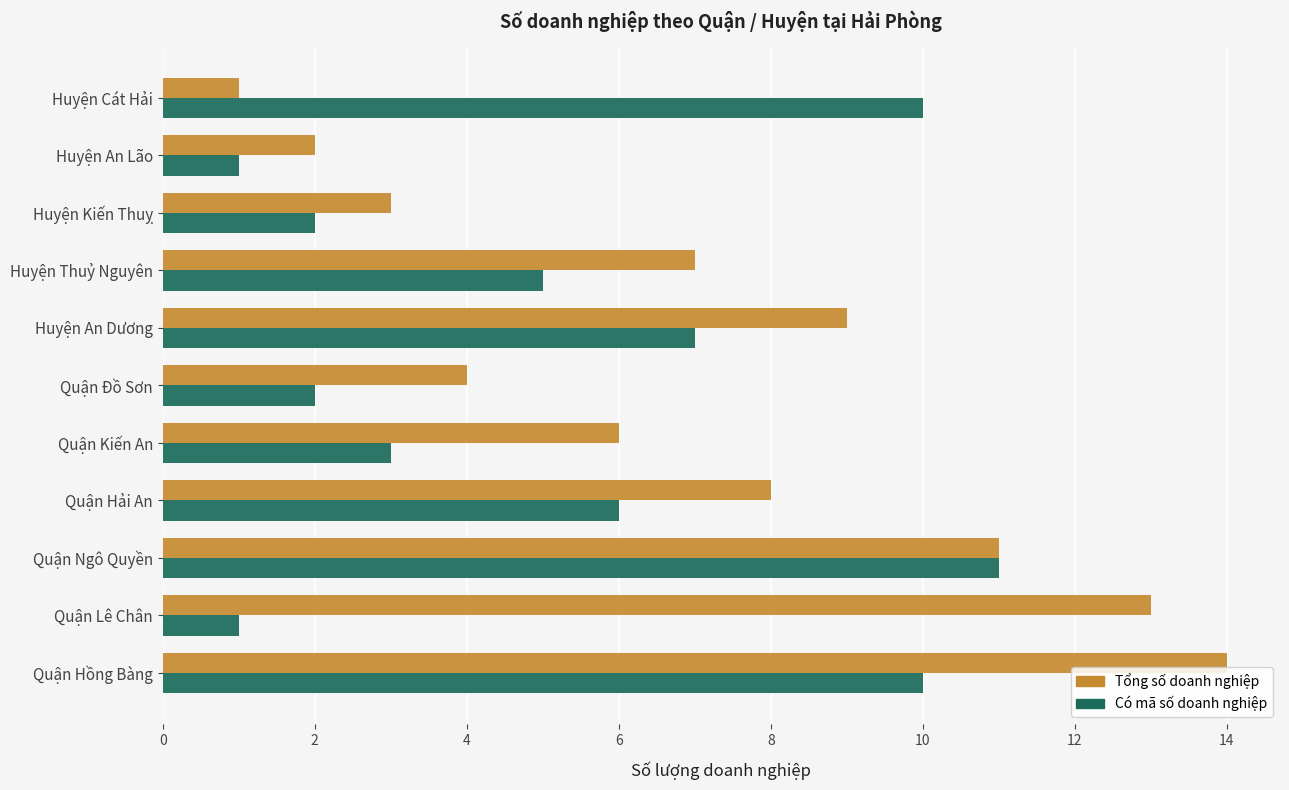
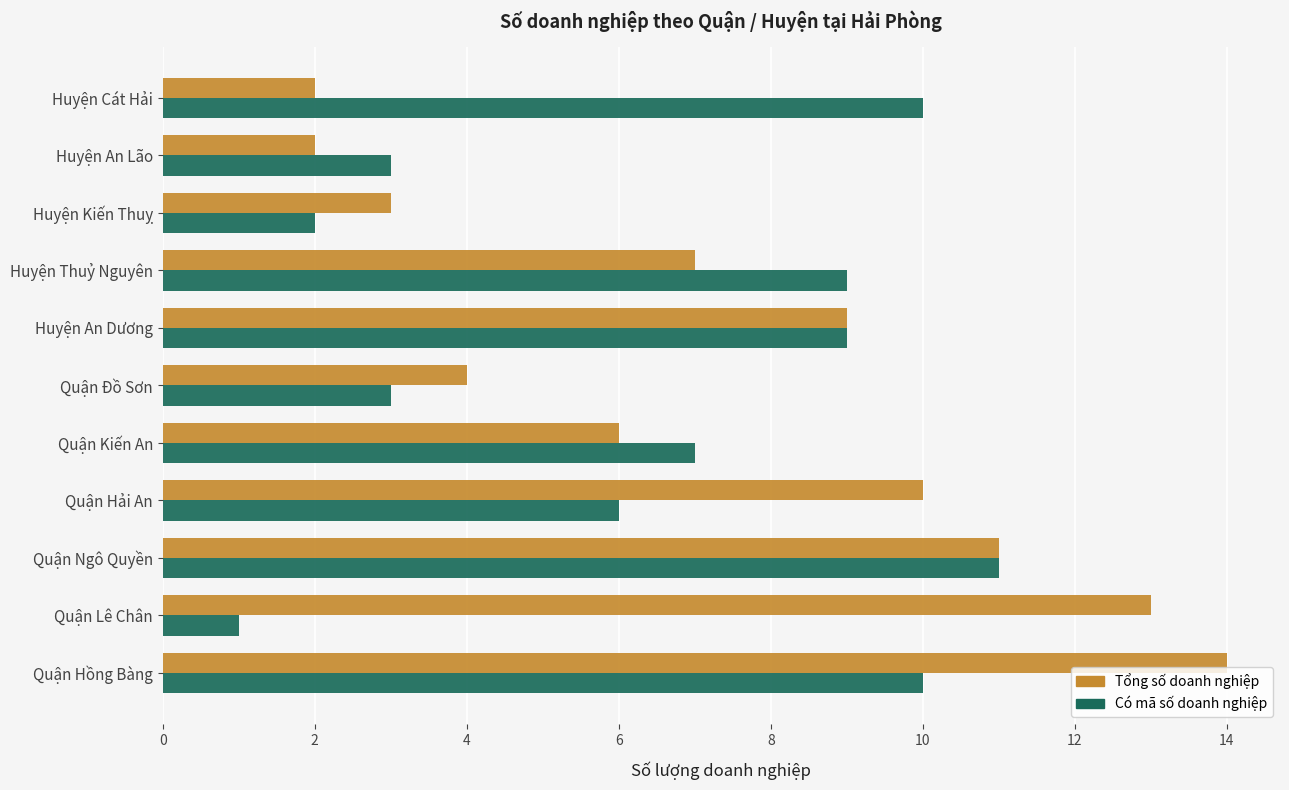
  {
    "Tổng số doanh nghiệp": {
-     "Huyện Cát Hải": 1,
+     "Huyện Cát Hải": 2,
      "Huyện An Lão": 2,
      "Huyện Kiến Thuỵ": 3,
      "Huyện Thuỷ Nguyên": 7,
      "Huyện An Dương": 9,
      "Quận Đồ Sơn": 4,
      "Quận Kiến An": 6,
-     "Quận Hải An": 8,
+     "Quận Hải An": 10,
      "Quận Ngô Quyền": 11,
      "Quận Lê Chân": 13,
      "Quận Hồng Bàng": 14
    },
    "Có mã số doanh nghiệp": {
      "Huyện Cát Hải": 10,
-     "Huyện An Lão": 1,
+     "Huyện An Lão": 3,
      "Huyện Kiến Thuỵ": 2,
-     "Huyện Thuỷ Nguyên": 5,
-     "Huyện An Dương": 7,
-     "Quận Đồ Sơn": 2,
-     "Quận Kiến An": 3,
+     "Huyện Thuỷ Nguyên": 9,
+     "Huyện An Dương": 9,
+     "Quận Đồ Sơn": 3,
+     "Quận Kiến An": 7,
      "Quận Hải An": 6,
      "Quận Ngô Quyền": 11,
      "Quận Lê Chân": 1,
      "Quận Hồng Bàng": 10
    }
  }
